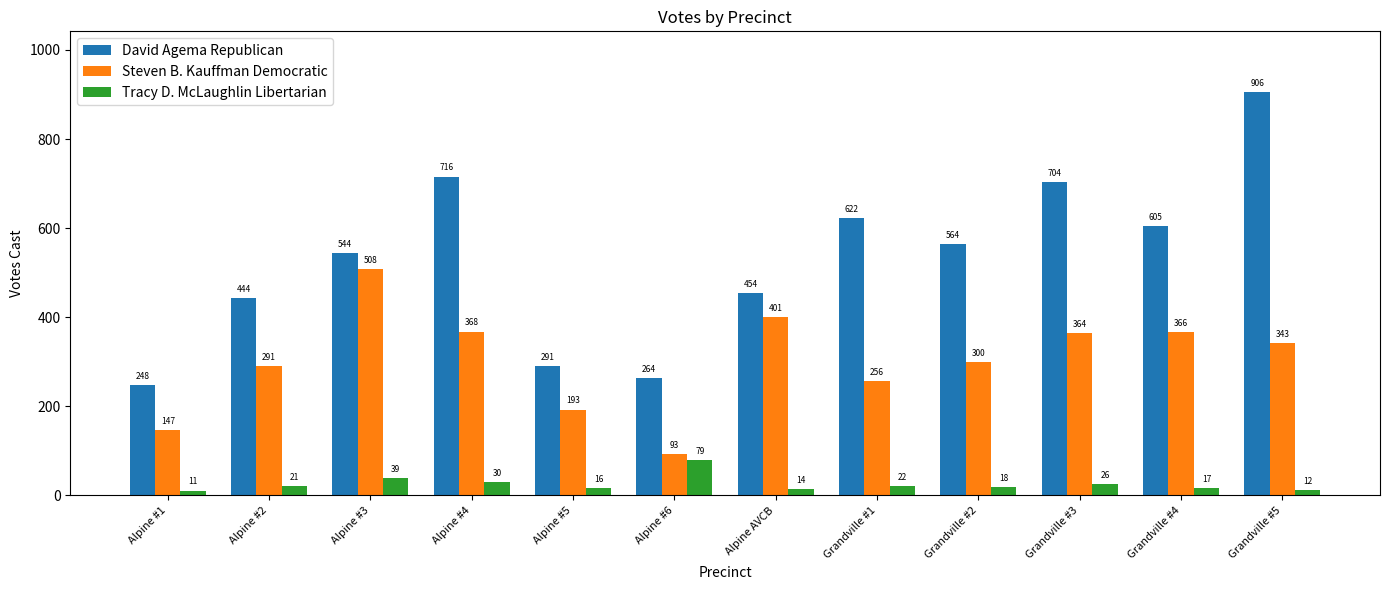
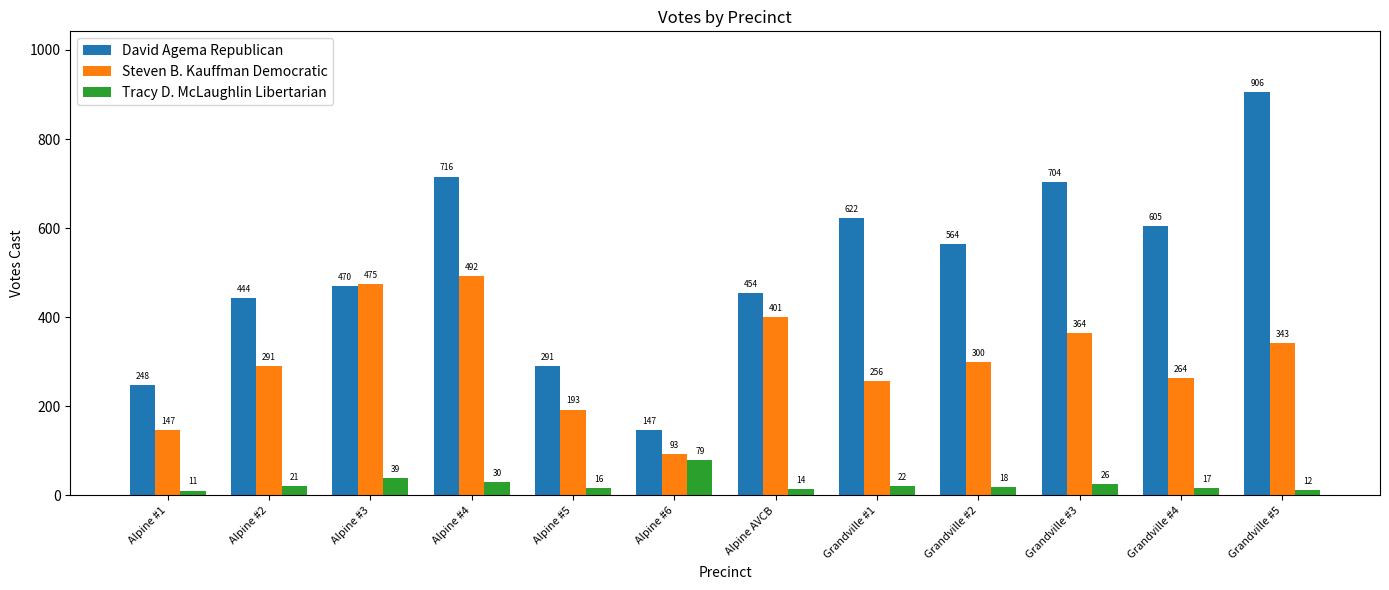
  {
    "David Agema Republican": {
      "Alpine #1": 248,
      "Alpine #2": 444,
-     "Alpine #3": 544,
+     "Alpine #3": 470,
      "Alpine #4": 716,
      "Alpine #5": 291,
-     "Alpine #6": 264,
+     "Alpine #6": 147,
      "Alpine AVCB": 454,
      "Grandville #1": 622,
      "Grandville #2": 564,
      "Grandville #3": 704,
      "Grandville #4": 605,
      "Grandville #5": 906
    },
    "Steven B. Kauffman Democratic": {
      "Alpine #1": 147,
      "Alpine #2": 291,
-     "Alpine #3": 508,
-     "Alpine #4": 368,
+     "Alpine #3": 475,
+     "Alpine #4": 492,
      "Alpine #5": 193,
      "Alpine #6": 93,
      "Alpine AVCB": 401,
      "Grandville #1": 256,
      "Grandville #2": 300,
      "Grandville #3": 364,
-     "Grandville #4": 366,
+     "Grandville #4": 264,
      "Grandville #5": 343
    },
    "Tracy D. McLaughlin Libertarian": {
      "Alpine #1": 11,
      "Alpine #2": 21,
      "Alpine #3": 39,
      "Alpine #4": 30,
      "Alpine #5": 16,
      "Alpine #6": 79,
      "Alpine AVCB": 14,
      "Grandville #1": 22,
      "Grandville #2": 18,
      "Grandville #3": 26,
      "Grandville #4": 17,
      "Grandville #5": 12
    }
  }
